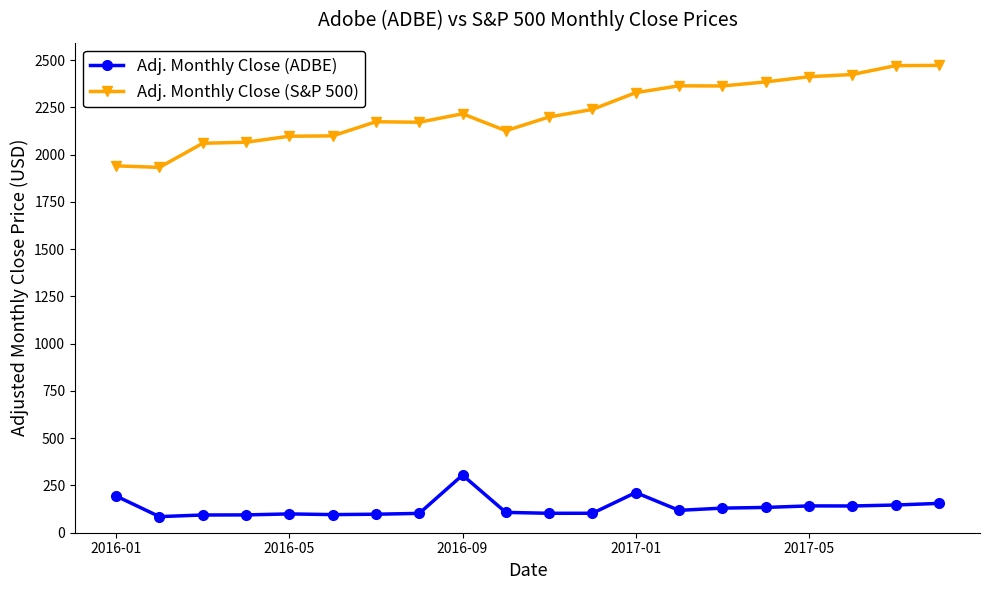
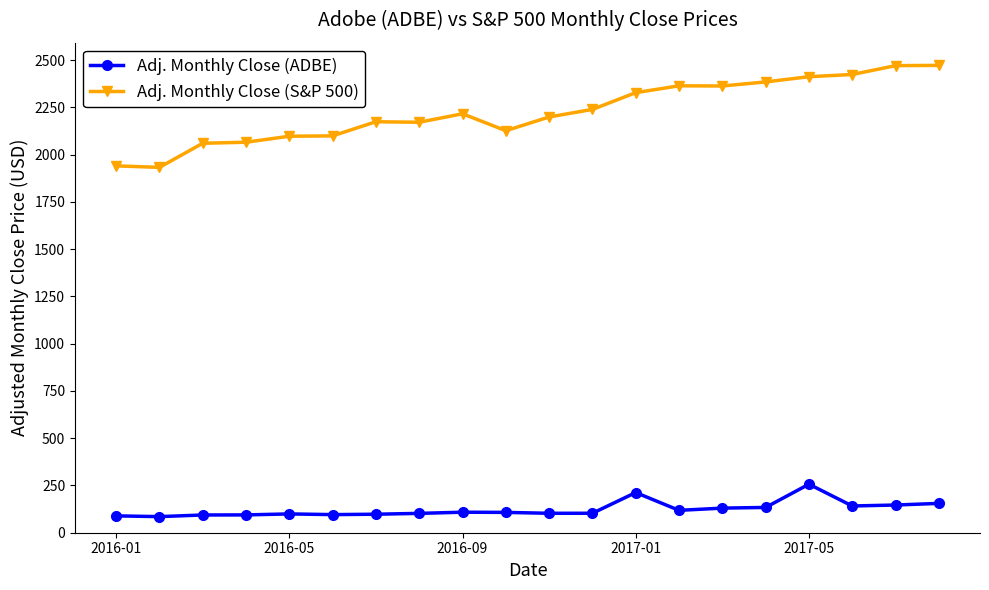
  {
    "Adj. Monthly Close (ADBE)": {
-     "2016-01": 190,
+     "2016-01": 90,
      "2016-05": 100,
-     "2016-09": 300,
+     "2016-09": 110,
      "2017-01": 210,
-     "2017-05": 140
+     "2017-05": 260
    },
    "Adj. Monthly Close (S&P 500)": {
      "2016-01": 1940,
      "2016-05": 2100,
      "2016-09": 2220,
      "2017-01": 2330,
      "2017-05": 2410
    }
  }
